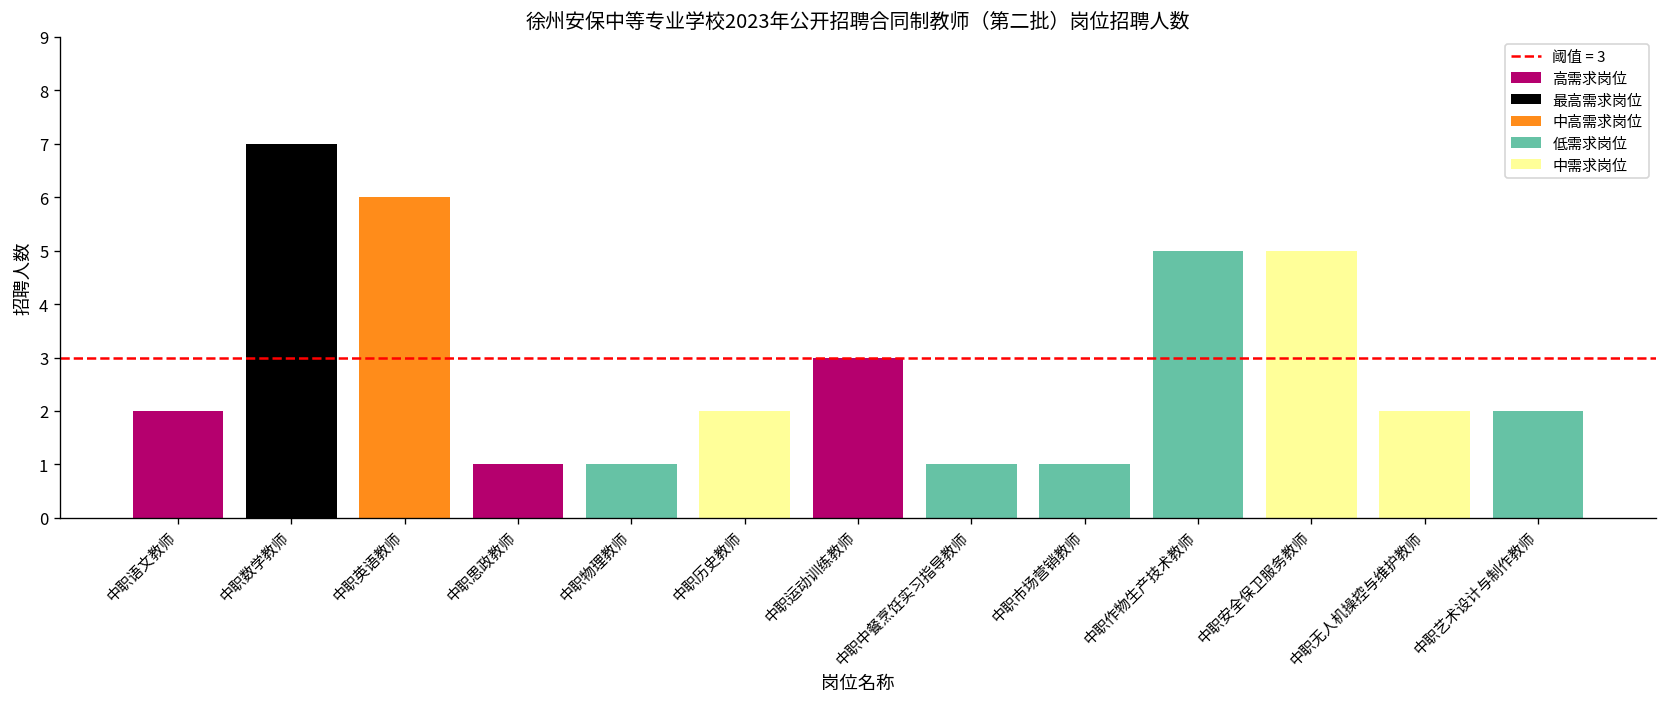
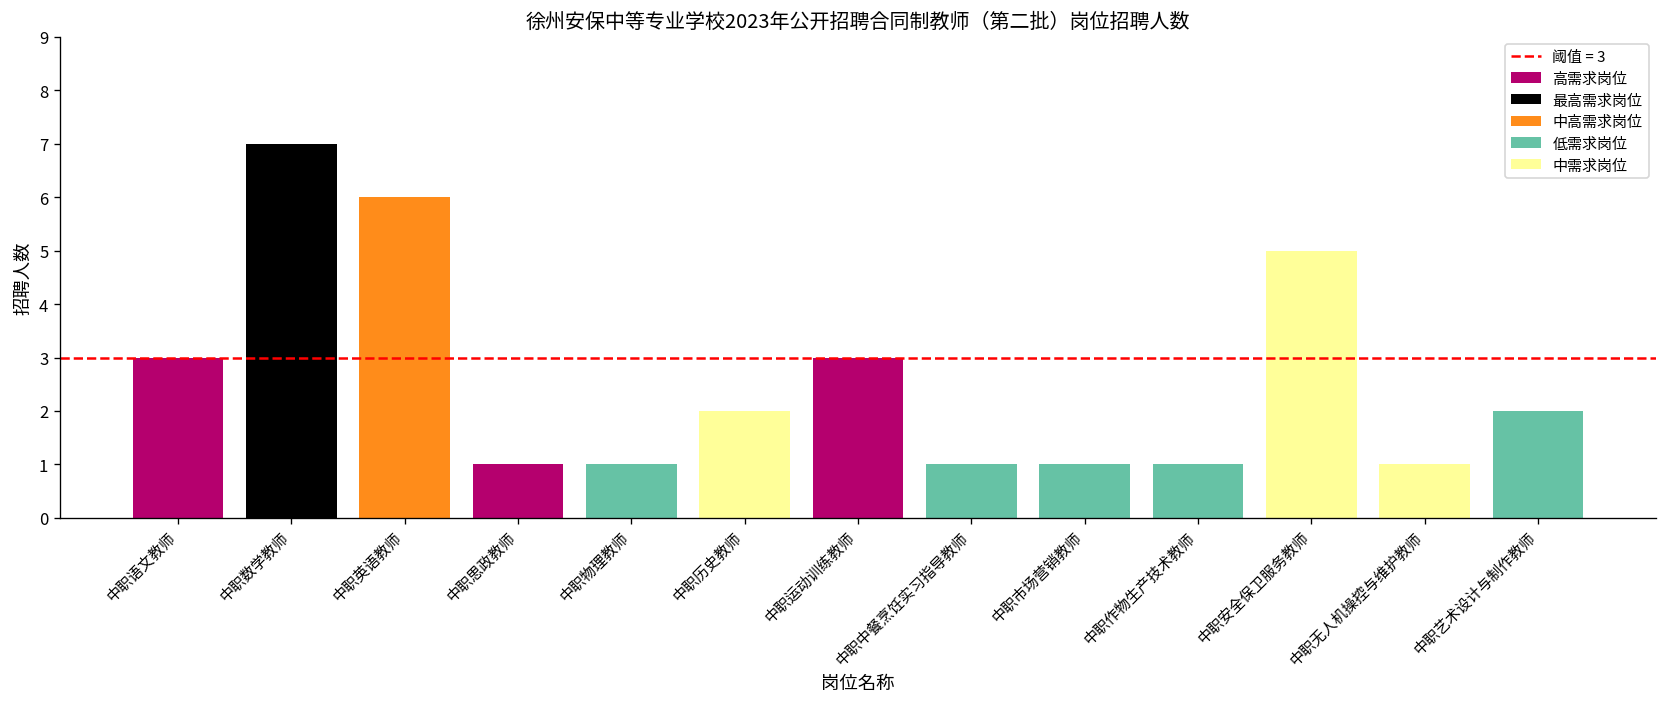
  {
-   "中职语文教师": 2,
+   "中职语文教师": 3,
    "中职数学教师": 7,
    "中职英语教师": 6,
    "中职思政教师": 1,
    "中职物理教师": 1,
    "中职历史教师": 2,
    "中职运动训练教师": 3,
    "中职中餐烹饪实习指导教师": 1,
    "中职市场营销教师": 1,
-   "中职作物生产技术教师": 5,
+   "中职作物生产技术教师": 1,
    "中职安全保卫服务教师": 5,
-   "中职无人机操控与维护教师": 2,
+   "中职无人机操控与维护教师": 1,
    "中职艺术设计与制作教师": 2
  }
